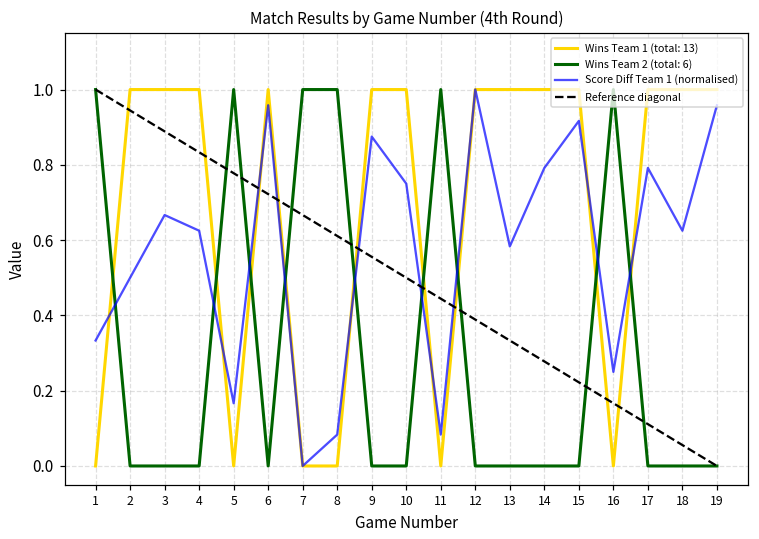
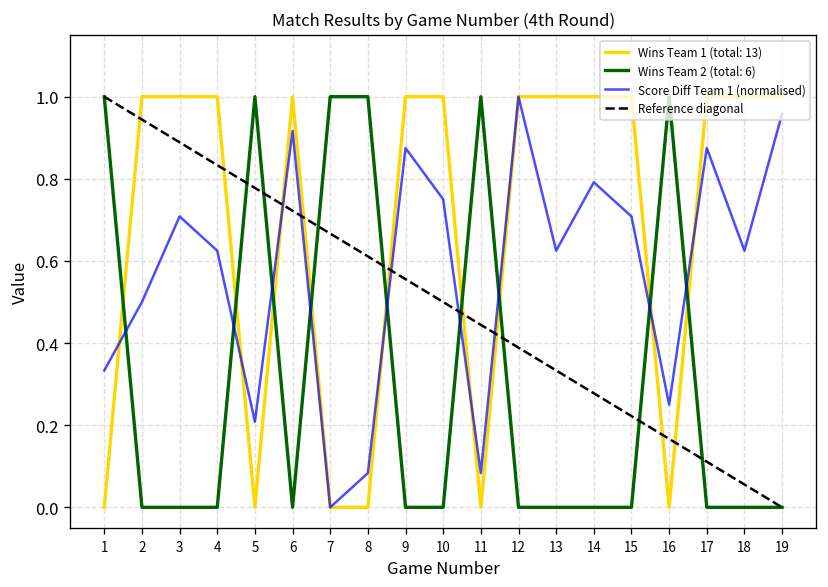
  {
    "Wins Team 1 (total: 13)": {
      "1": 0.00,
      "2": 1.00,
      "3": 1.00,
      "4": 1.00,
      "5": 0.00,
      "6": 1.00,
      "8": 0.00,
      "9": 1.00,
      "10": 1.00,
      "11": 0.00,
      "13": 1.00,
      "14": 1.00,
      "16": 0.00
    },
    "Wins Team 2 (total: 6)": {
      "2": 0.00,
      "3": 0.00,
      "4": 0.00,
      "5": 1.00,
      "6": 0.00,
      "7": 1.00,
      "8": 1.00,
      "9": 0.00,
      "10": 0.00,
      "11": 1.00,
      "12": 0.00,
      "13": 0.00,
      "14": 0.00,
      "15": 0.00,
      "17": 0.00,
      "18": 0.00
    },
    "Score Diff Team 1 (normalised)": {
      "1": 0.33,
      "2": 0.50,
-     "3": 0.67,
+     "3": 0.71,
      "4": 0.63,
-     "5": 0.17,
-     "6": 0.96,
+     "5": 0.21,
+     "6": 0.92,
      "8": 0.08,
      "9": 0.88,
      "10": 0.75,
      "11": 0.08,
-     "13": 0.58,
+     "13": 0.63,
      "14": 0.79,
-     "15": 0.92,
+     "15": 0.71,
      "16": 0.25,
-     "17": 0.79,
+     "17": 0.88,
      "18": 0.63
    }
  }
